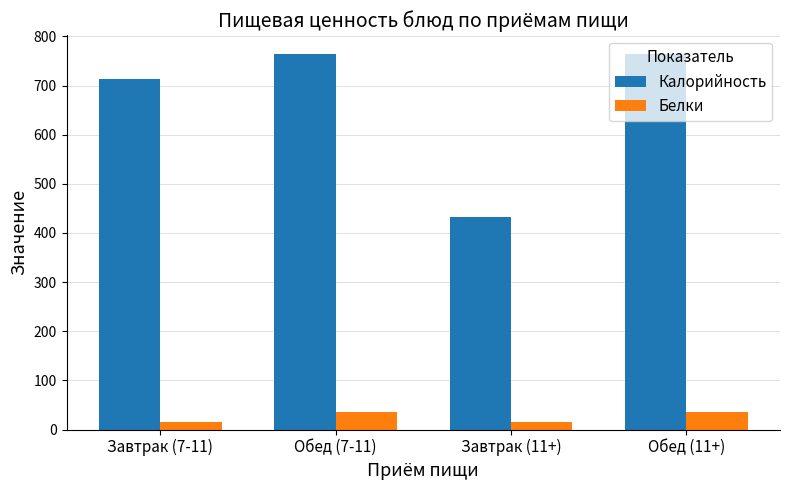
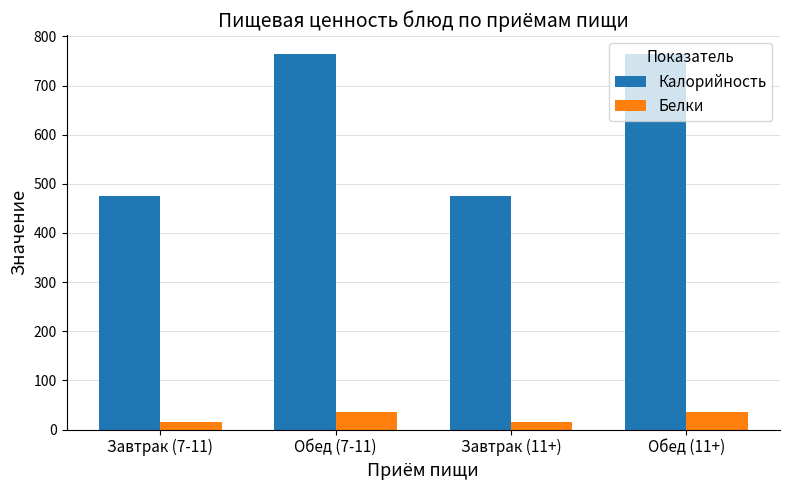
  {
    "Калорийность": {
-     "Завтрак (7-11)": 710,
+     "Завтрак (7-11)": 480,
      "Обед (7-11)": 760,
-     "Завтрак (11+)": 430
+     "Завтрак (11+)": 480
    },
    "Белки": {
      "Завтрак (7-11)": 20,
      "Обед (7-11)": 40,
      "Завтрак (11+)": 20,
      "Обед (11+)": 40
    }
  }
